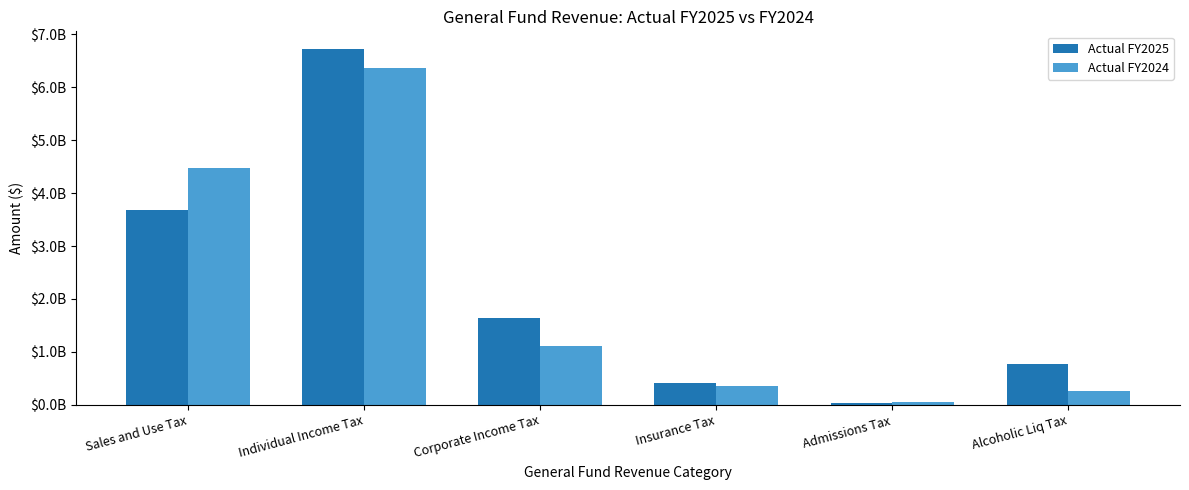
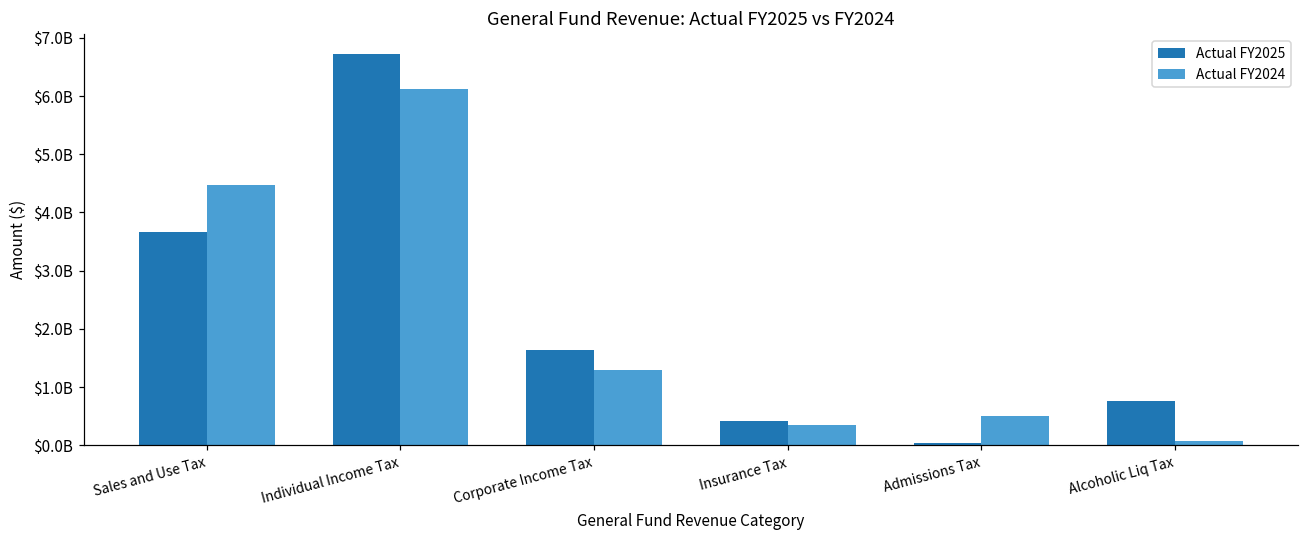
  {
    "Actual FY2025": {
      "Sales and Use Tax": "$3700000000",
      "Individual Income Tax": "$6700000000",
      "Corporate Income Tax": "$1600000000",
      "Insurance Tax": "$400000000",
      "Alcoholic Liq Tax": "$800000000"
    },
    "Actual FY2024": {
      "Sales and Use Tax": "$4500000000",
-     "Individual Income Tax": "$6400000000",
-     "Corporate Income Tax": "$1100000000",
+     "Individual Income Tax": "$6100000000",
+     "Corporate Income Tax": "$1300000000",
      "Insurance Tax": "$300000000",
-     "Admissions Tax": "$0",
-     "Alcoholic Liq Tax": "$300000000"
+     "Admissions Tax": "$500000000",
+     "Alcoholic Liq Tax": "$100000000"
    }
  }
